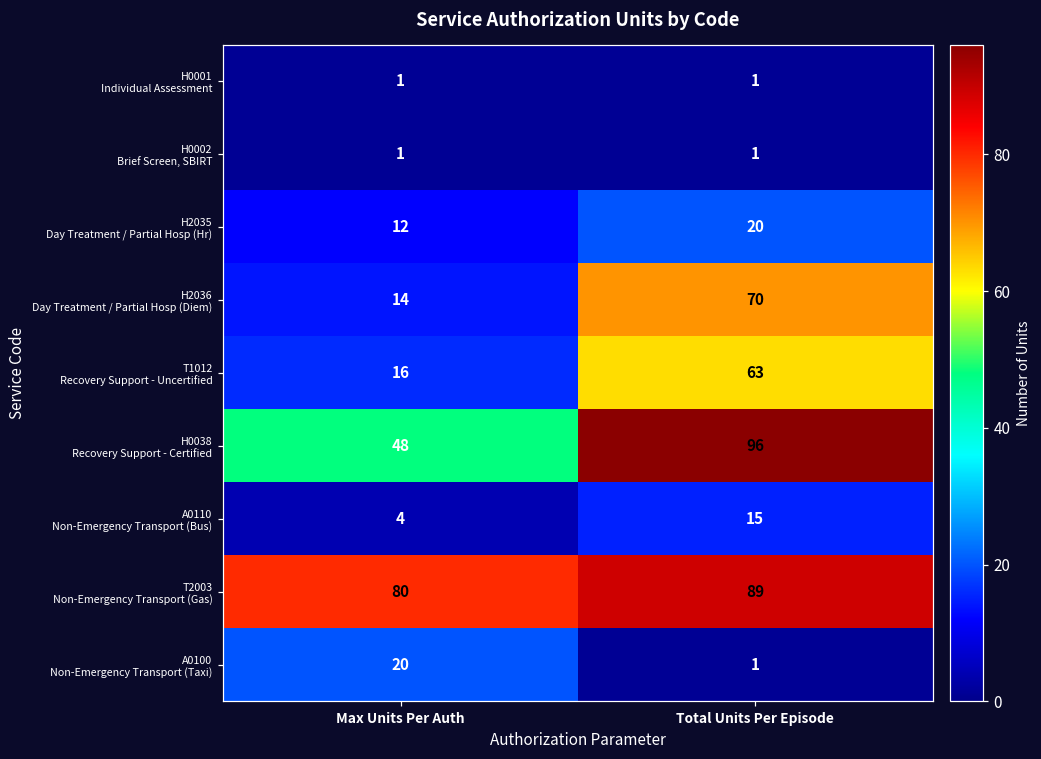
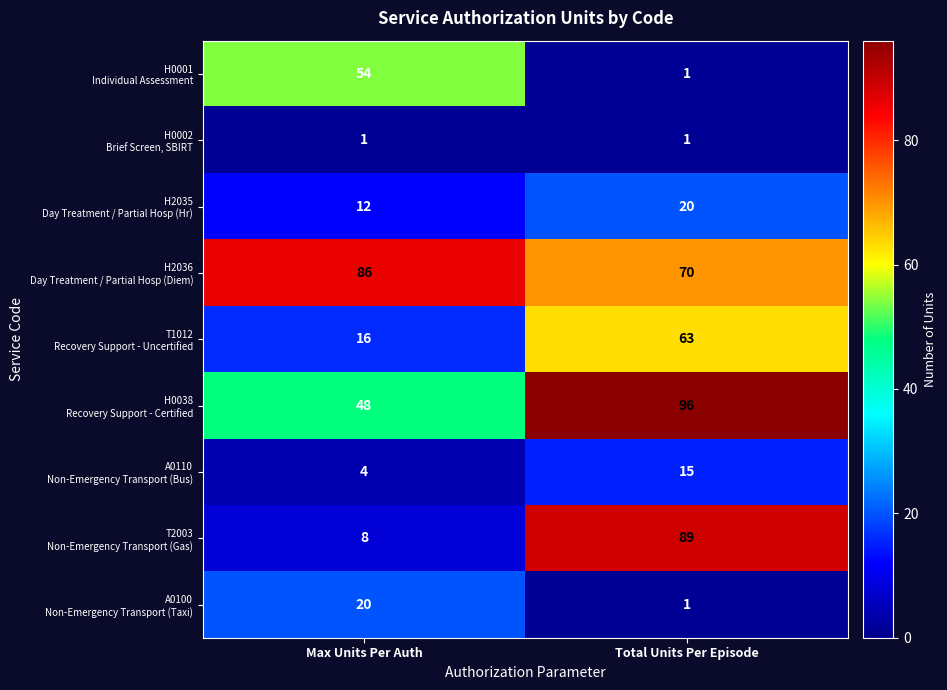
  {
    "H0001 Individual Assessment": {
-     "Max Units Per Auth": 1,
+     "Max Units Per Auth": 54,
      "Total Units Per Episode": 1
    },
    "H0002 Brief Screen, SBIRT": {
      "Max Units Per Auth": 1,
      "Total Units Per Episode": 1
    },
    "H2035 Day Treatment / Partial Hosp (Hr)": {
      "Max Units Per Auth": 12,
      "Total Units Per Episode": 20
    },
    "H2036 Day Treatment / Partial Hosp (Diem)": {
-     "Max Units Per Auth": 14,
+     "Max Units Per Auth": 86,
      "Total Units Per Episode": 70
    },
    "T1012 Recovery Support - Uncertified": {
      "Max Units Per Auth": 16,
      "Total Units Per Episode": 63
    },
    "H0038 Recovery Support - Certified": {
      "Max Units Per Auth": 48,
      "Total Units Per Episode": 96
    },
    "A0110 Non-Emergency Transport (Bus)": {
      "Max Units Per Auth": 4,
      "Total Units Per Episode": 15
    },
    "T2003 Non-Emergency Transport (Gas)": {
-     "Max Units Per Auth": 80,
+     "Max Units Per Auth": 8,
      "Total Units Per Episode": 89
    },
    "A0100 Non-Emergency Transport (Taxi)": {
      "Max Units Per Auth": 20,
      "Total Units Per Episode": 1
    }
  }
